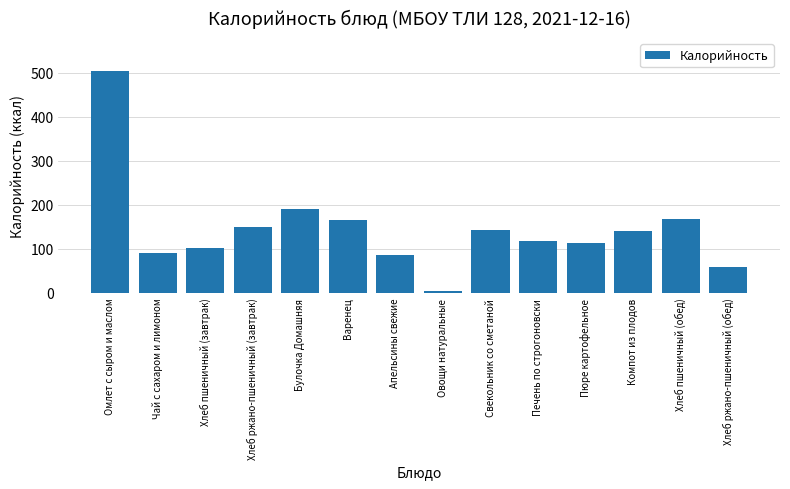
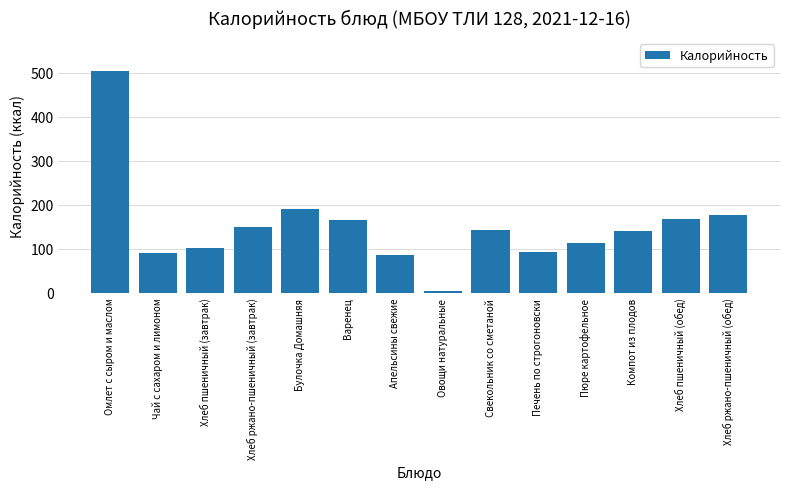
  {
    "Омлет с сыром и маслом": 500,
    "Чай с сахаром и лимоном": 90,
    "Хлеб пшеничный (завтрак)": 100,
    "Хлеб ржано-пшеничный (завтрак)": 150,
    "Булочка Домашняя": 190,
    "Варенец": 160,
    "Апельсины свежие": 90,
    "Свекольник со сметаной": 140,
-   "Печень по строгоновски": 120,
+   "Печень по строгоновски": 90,
    "Пюре картофельное": 110,
    "Компот из плодов": 140,
    "Хлеб пшеничный (обед)": 170,
-   "Хлеб ржано-пшеничный (обед)": 60
+   "Хлеб ржано-пшеничный (обед)": 180
  }
